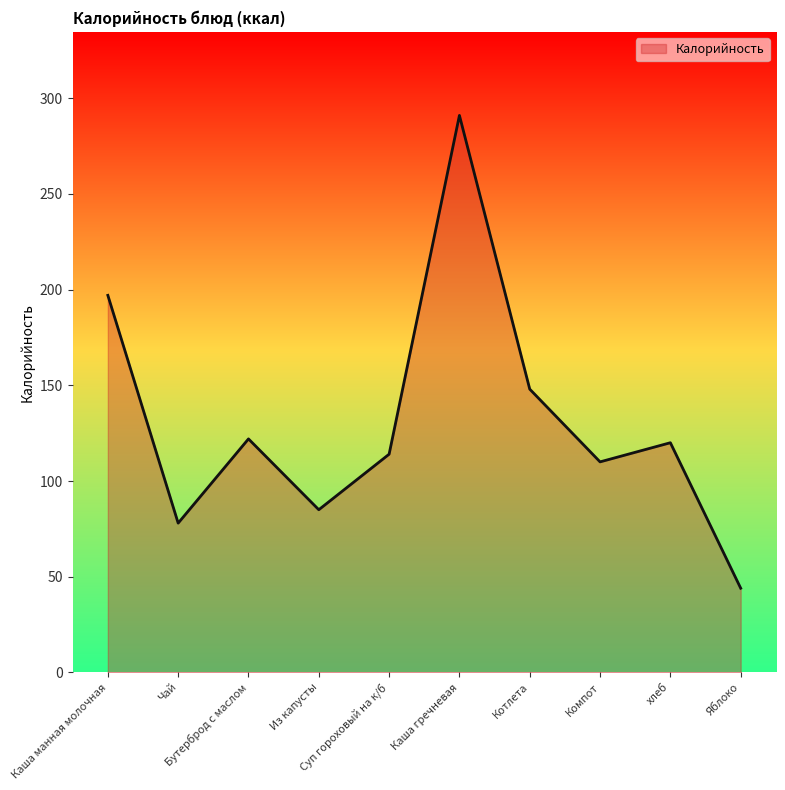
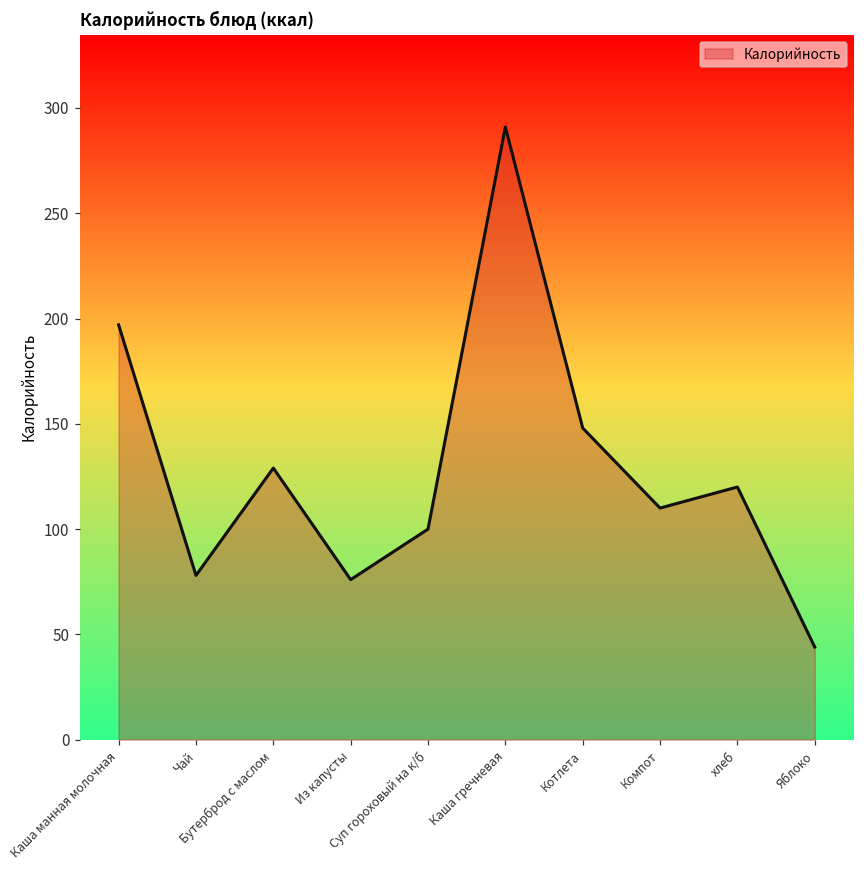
  {
    "Каша манная молочная": 197,
    "Чай": 78,
-   "Бутерброд с маслом": 122,
-   "Из капусты": 85,
-   "Суп гороховый на к/б": 114,
+   "Бутерброд с маслом": 129,
+   "Из капусты": 76,
+   "Суп гороховый на к/б": 100,
    "Каша гречневая": 291,
    "Котлета": 148,
    "Компот": 110,
    "хлеб": 120,
    "Яблоко": 44
  }
